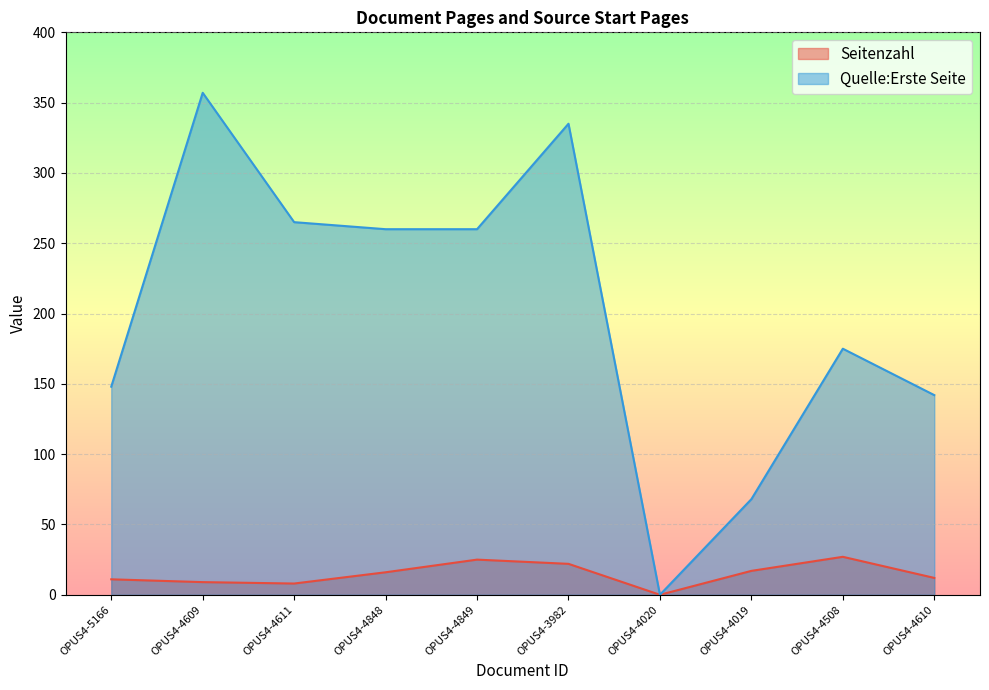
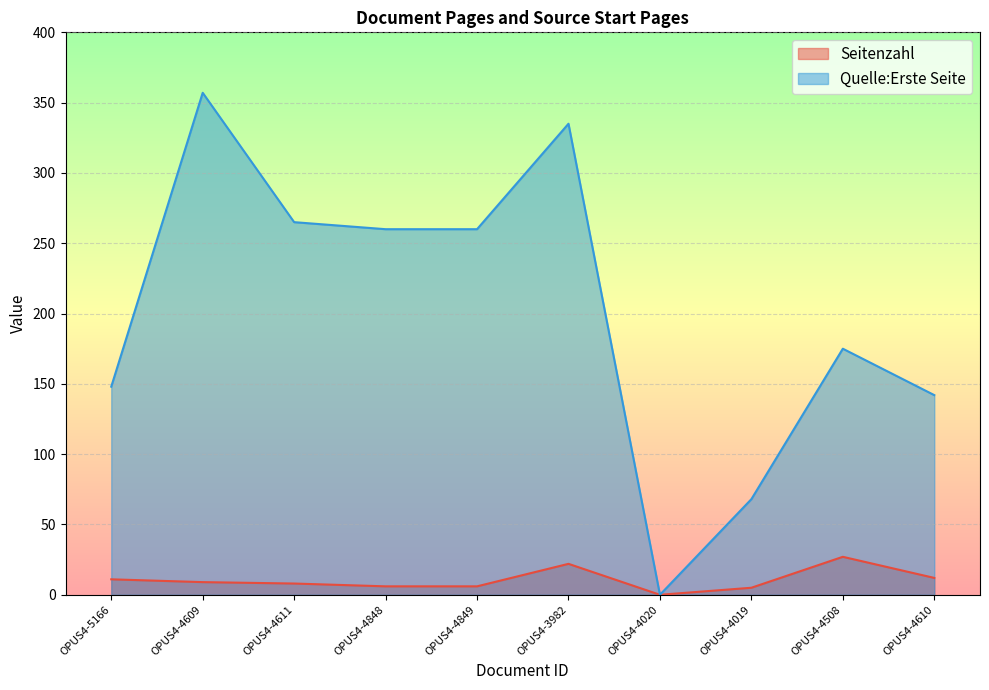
  {
    "Seitenzahl": {
      "OPUS4-5166": 11,
      "OPUS4-4609": 9,
      "OPUS4-4611": 8,
-     "OPUS4-4848": 16,
-     "OPUS4-4849": 25,
+     "OPUS4-4848": 6,
+     "OPUS4-4849": 6,
      "OPUS4-3982": 22,
-     "OPUS4-4019": 17,
+     "OPUS4-4019": 5,
      "OPUS4-4508": 27,
      "OPUS4-4610": 12
    },
    "Quelle:Erste Seite": {
      "OPUS4-5166": 148,
      "OPUS4-4609": 357,
      "OPUS4-4611": 265,
      "OPUS4-4848": 260,
      "OPUS4-4849": 260,
      "OPUS4-3982": 335,
      "OPUS4-4019": 68,
      "OPUS4-4508": 175,
      "OPUS4-4610": 142
    }
  }
